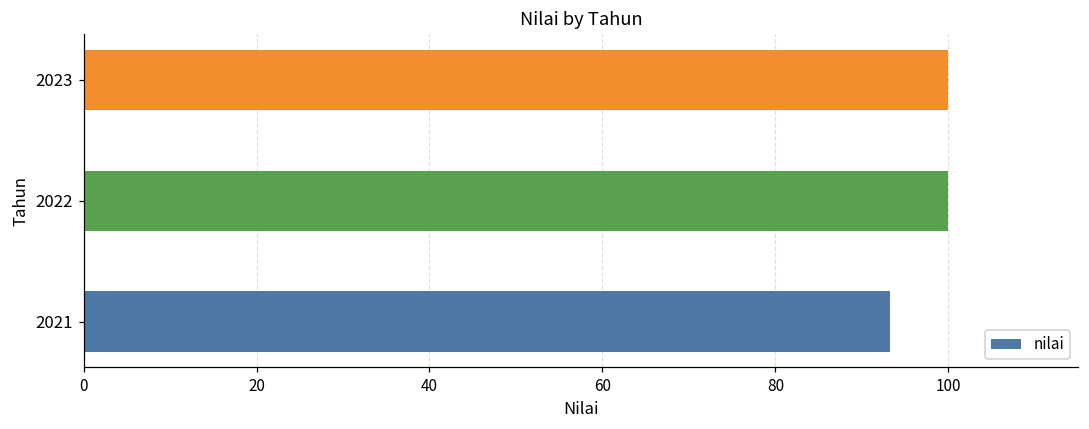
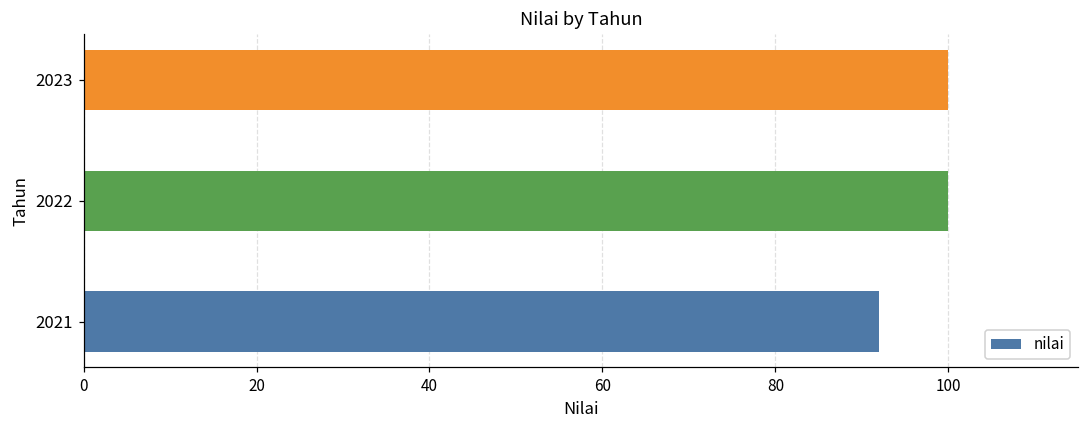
  {
    "2023": 100,
    "2022": 100,
-   "2021": 93
+   "2021": 92
  }
